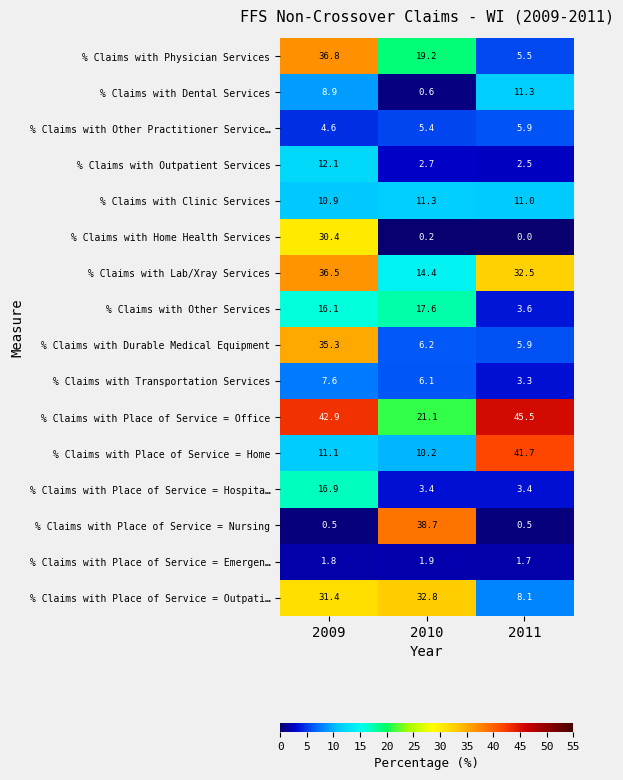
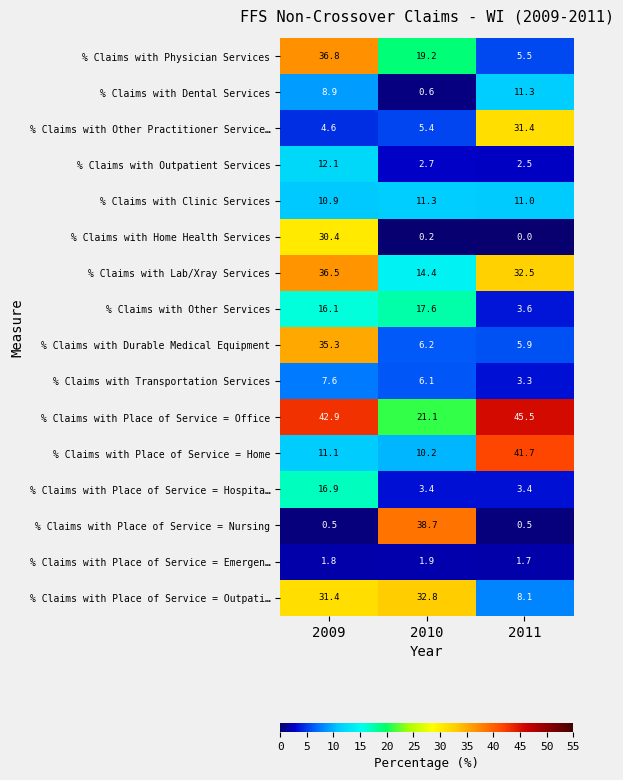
  {
    "% Claims with Physician Services": {
      "2009": 36.8,
      "2010": 19.2,
      "2011": 5.5
    },
    "% Claims with Dental Services": {
      "2009": 8.9,
      "2010": 0.6,
      "2011": 11.3
    },
    "% Claims with Other Practitioner Service…": {
      "2009": 4.6,
      "2010": 5.4,
-     "2011": 5.9
+     "2011": 31.4
    },
    "% Claims with Outpatient Services": {
      "2009": 12.1,
      "2010": 2.7,
      "2011": 2.5
    },
    "% Claims with Clinic Services": {
      "2009": 10.9,
      "2010": 11.3,
      "2011": 11.0
    },
    "% Claims with Home Health Services": {
      "2009": 30.4,
      "2010": 0.2,
      "2011": 0.0
    },
    "% Claims with Lab/Xray Services": {
      "2009": 36.5,
      "2010": 14.4,
      "2011": 32.5
    },
    "% Claims with Other Services": {
      "2009": 16.1,
      "2010": 17.6,
      "2011": 3.6
    },
    "% Claims with Durable Medical Equipment": {
      "2009": 35.3,
      "2010": 6.2,
      "2011": 5.9
    },
    "% Claims with Transportation Services": {
      "2009": 7.6,
      "2010": 6.1,
      "2011": 3.3
    },
    "% Claims with Place of Service = Office": {
      "2009": 42.9,
      "2010": 21.1,
      "2011": 45.5
    },
    "% Claims with Place of Service = Home": {
      "2009": 11.1,
      "2010": 10.2,
      "2011": 41.7
    },
    "% Claims with Place of Service = Hospita…": {
      "2009": 16.9,
      "2010": 3.4,
      "2011": 3.4
    },
    "% Claims with Place of Service = Nursing": {
      "2009": 0.5,
      "2010": 38.7,
      "2011": 0.5
    },
    "% Claims with Place of Service = Emergen…": {
      "2009": 1.8,
      "2010": 1.9,
      "2011": 1.7
    },
    "% Claims with Place of Service = Outpati…": {
      "2009": 31.4,
      "2010": 32.8,
      "2011": 8.1
    }
  }
